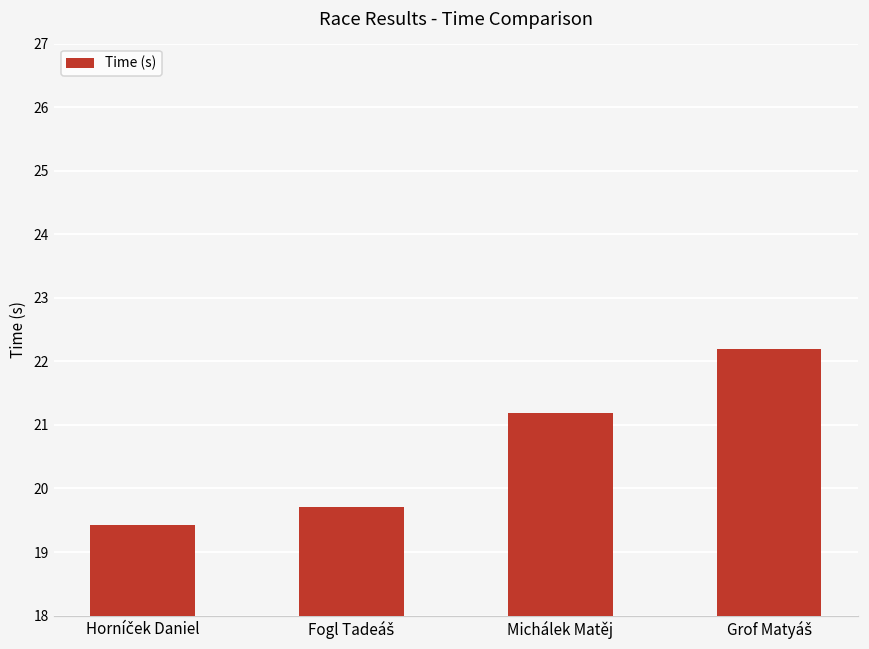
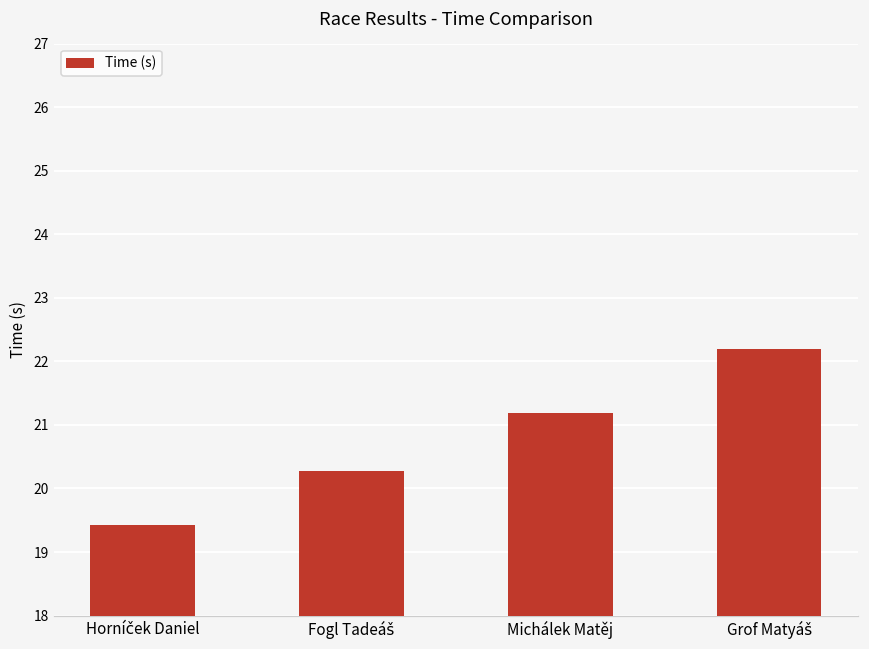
  {
    "Horníček Daniel": 19.4,
-   "Fogl Tadeáš": 19.7,
+   "Fogl Tadeáš": 20.3,
    "Michálek Matěj": 21.2,
    "Grof Matyáš": 22.2
  }
